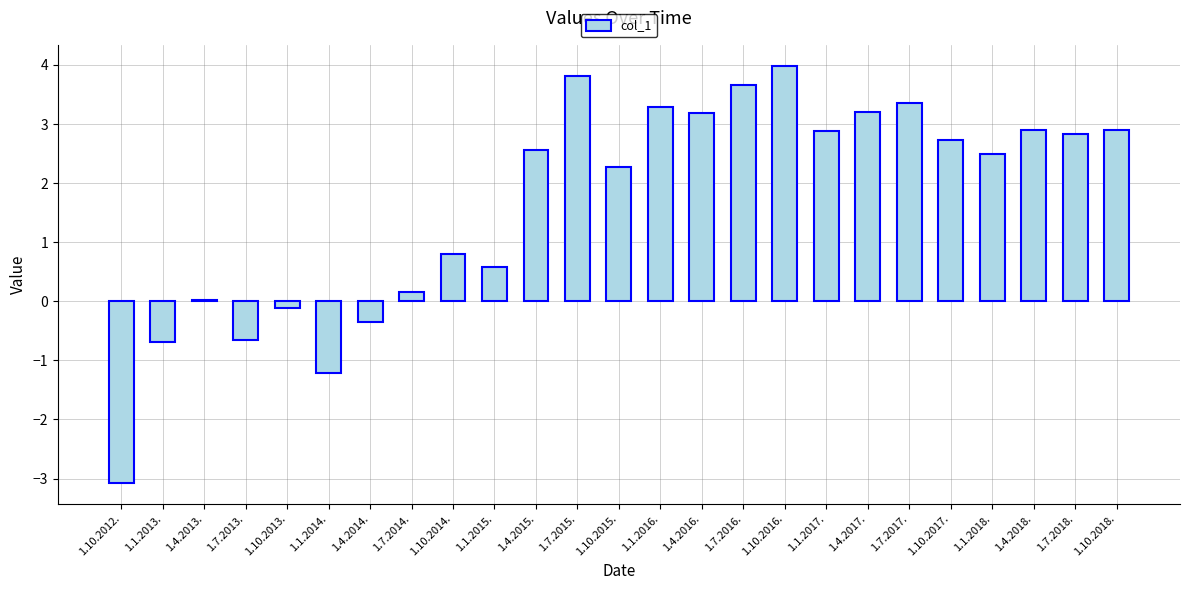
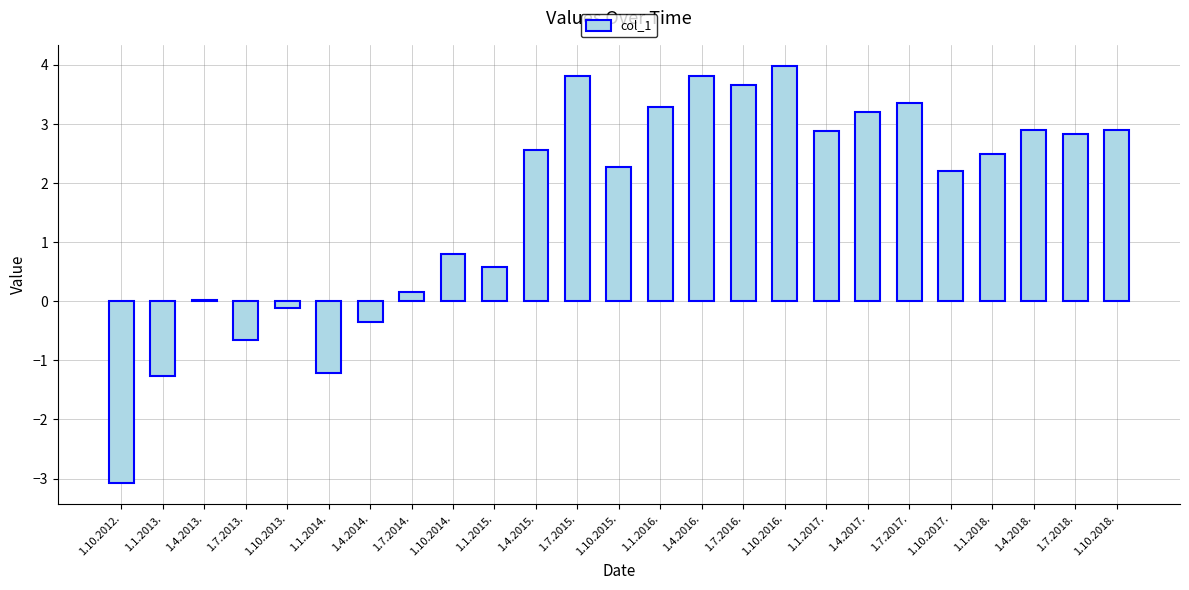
  {
    "1.10.2012.": -3.1,
-   "1.1.2013.": -0.7,
+   "1.1.2013.": -1.3,
    "1.7.2013.": -0.7,
    "1.10.2013.": -0.1,
    "1.1.2014.": -1.2,
    "1.4.2014.": -0.4,
    "1.7.2014.": 0.1,
    "1.10.2014.": 0.8,
    "1.1.2015.": 0.6,
    "1.4.2015.": 2.6,
    "1.7.2015.": 3.8,
    "1.10.2015.": 2.3,
    "1.1.2016.": 3.3,
-   "1.4.2016.": 3.2,
+   "1.4.2016.": 3.8,
    "1.7.2016.": 3.7,
    "1.10.2016.": 4.0,
    "1.1.2017.": 2.9,
    "1.4.2017.": 3.2,
    "1.7.2017.": 3.4,
-   "1.10.2017.": 2.7,
+   "1.10.2017.": 2.2,
    "1.1.2018.": 2.5,
    "1.4.2018.": 2.9,
    "1.7.2018.": 2.8,
    "1.10.2018.": 2.9
  }
